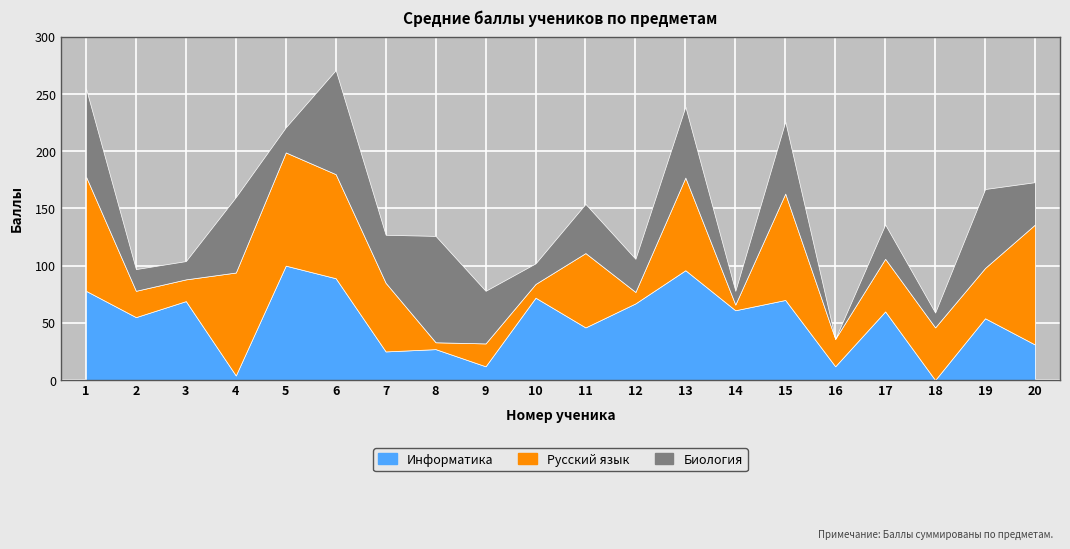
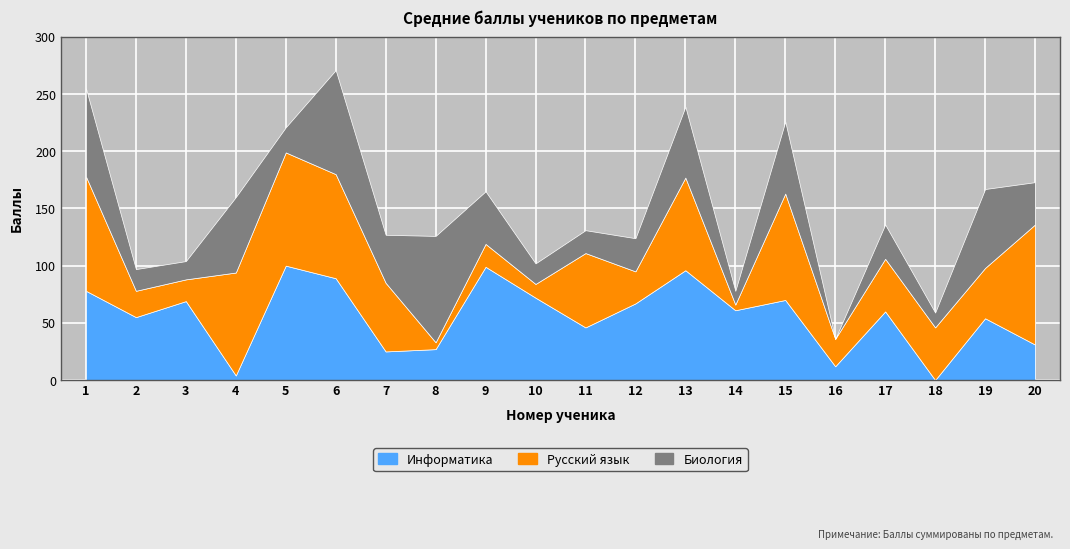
  {
    "Информатика": {
-     "9": 12
+     "9": 99
    },
    "Русский язык": {
-     "12": 10
+     "12": 28
    },
    "Биология": {
      "1": 77,
      "2": 19,
      "3": 16,
      "4": 66,
      "5": 22,
      "6": 91,
      "7": 42,
      "8": 93,
      "9": 46,
      "10": 18,
-     "11": 43,
+     "11": 20,
      "12": 29,
      "13": 62,
      "14": 12,
      "15": 63,
      "17": 30,
      "18": 13,
      "19": 69,
      "20": 37
    }
  }
